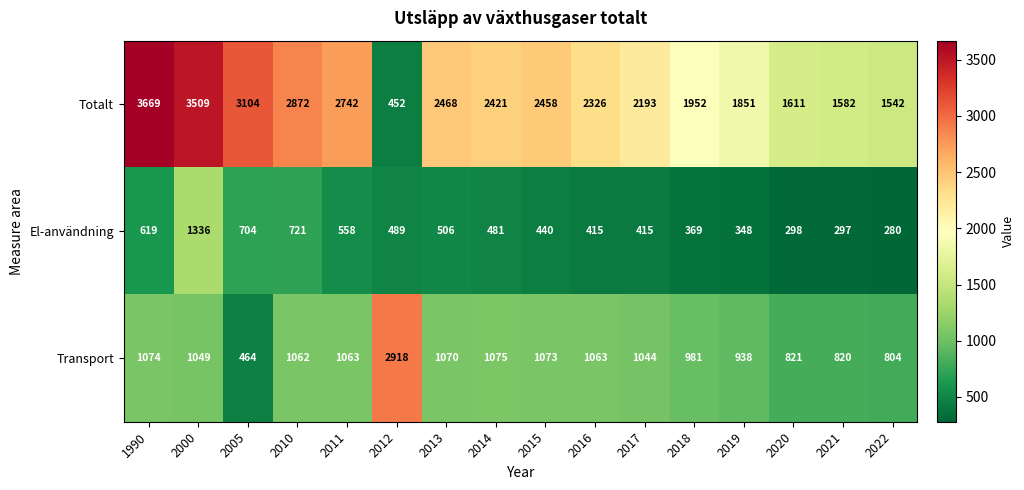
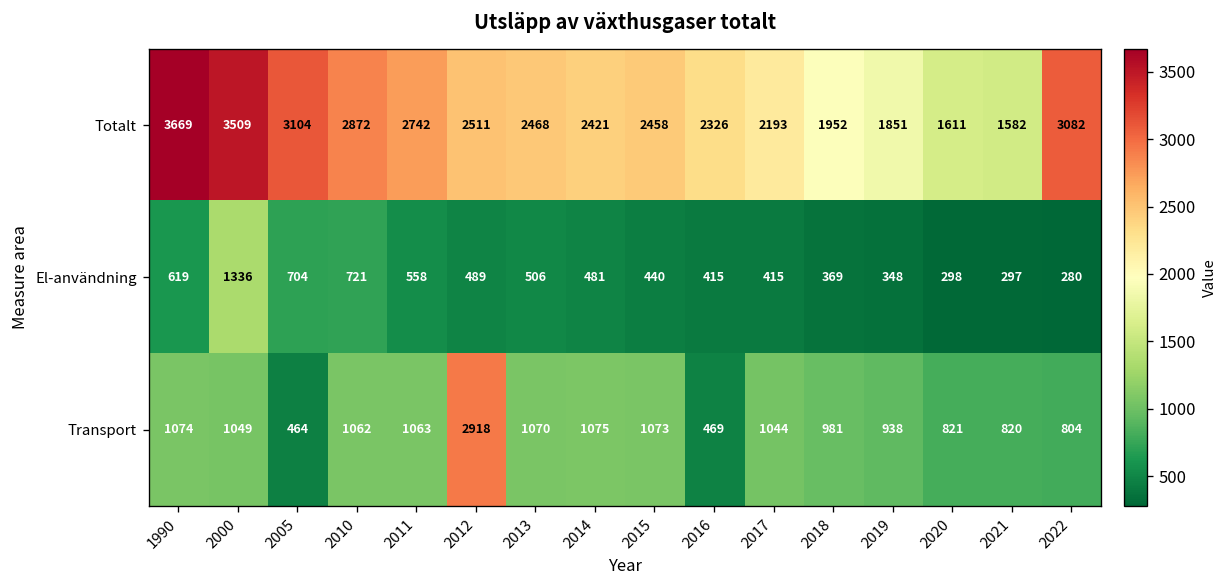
  {
    "Totalt": {
      "1990": 3669,
      "2000": 3509,
      "2005": 3104,
      "2010": 2872,
      "2011": 2742,
-     "2012": 452,
+     "2012": 2511,
      "2013": 2468,
      "2014": 2421,
      "2015": 2458,
      "2016": 2326,
      "2017": 2193,
      "2018": 1952,
      "2019": 1851,
      "2020": 1611,
      "2021": 1582,
-     "2022": 1542
+     "2022": 3082
    },
    "El-användning": {
      "1990": 619,
      "2000": 1336,
      "2005": 704,
      "2010": 721,
      "2011": 558,
      "2012": 489,
      "2013": 506,
      "2014": 481,
      "2015": 440,
      "2016": 415,
      "2017": 415,
      "2018": 369,
      "2019": 348,
      "2020": 298,
      "2021": 297,
      "2022": 280
    },
    "Transport": {
      "1990": 1074,
      "2000": 1049,
      "2005": 464,
      "2010": 1062,
      "2011": 1063,
      "2012": 2918,
      "2013": 1070,
      "2014": 1075,
      "2015": 1073,
-     "2016": 1063,
+     "2016": 469,
      "2017": 1044,
      "2018": 981,
      "2019": 938,
      "2020": 821,
      "2021": 820,
      "2022": 804
    }
  }
